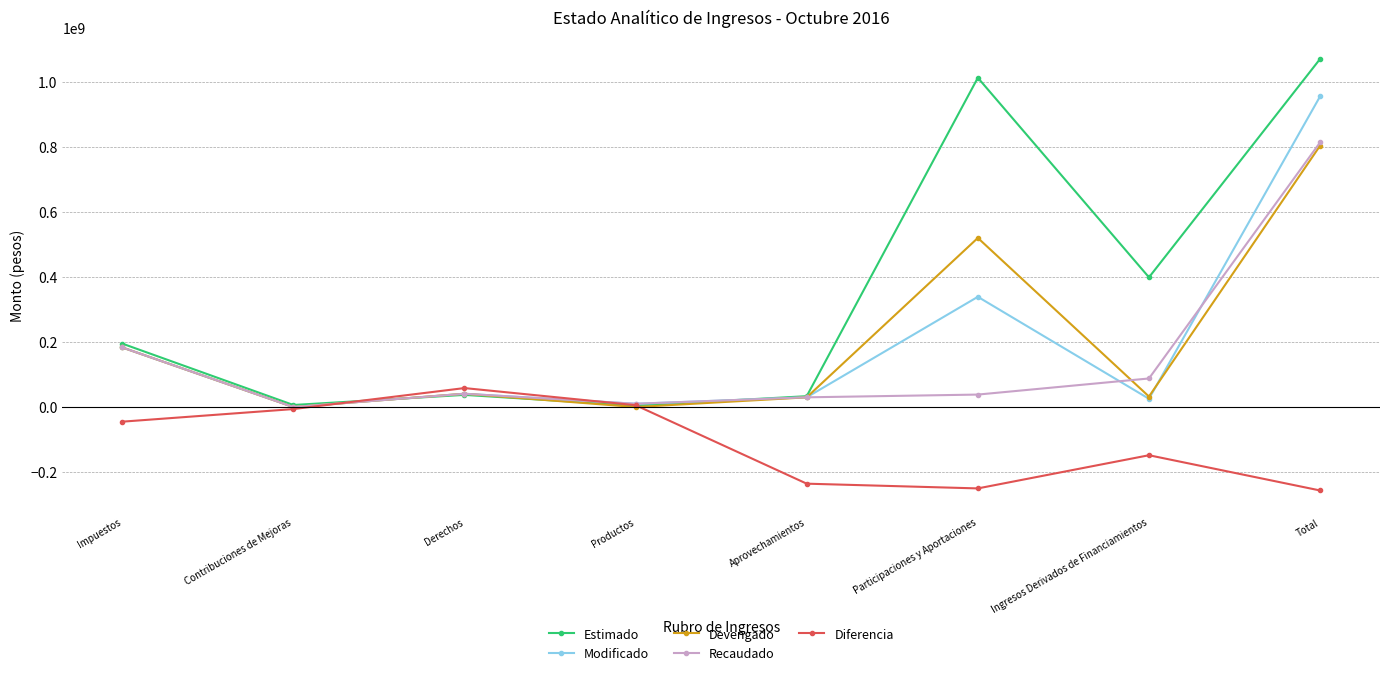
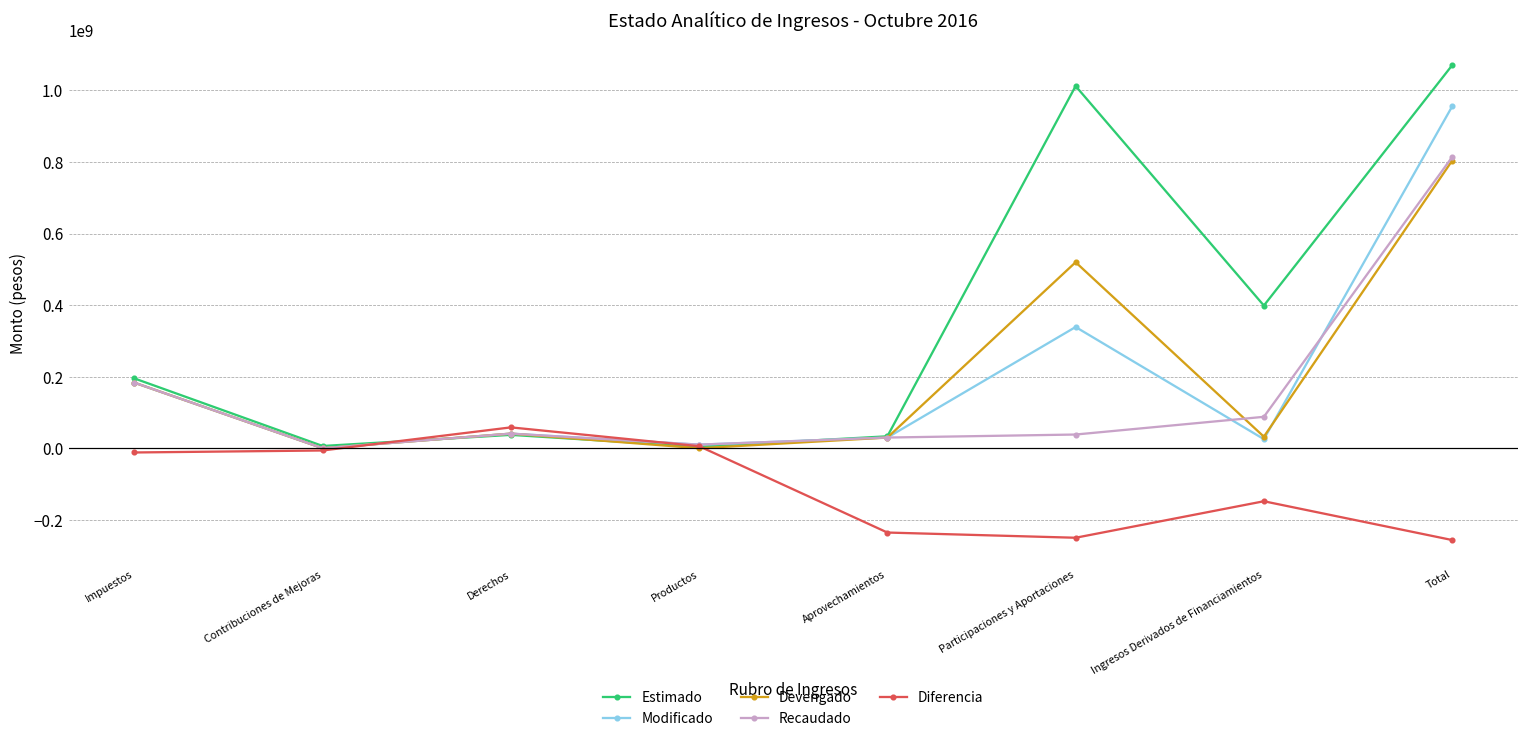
  {
    "Estimado": {
      "Impuestos": 200000000,
      "Participaciones y Aportaciones": 1010000000,
      "Ingresos Derivados de Financiamientos": 400000000,
      "Total": 1070000000
    },
    "Modificado": {
      "Participaciones y Aportaciones": 340000000,
      "Total": 960000000
    },
    "Devengado": {
      "Participaciones y Aportaciones": 520000000,
      "Total": 800000000
    },
    "Recaudado": {
      "Participaciones y Aportaciones": 40000000,
      "Ingresos Derivados de Financiamientos": 90000000,
      "Total": 810000000
    },
    "Diferencia": {
-     "Impuestos": -50000000,
+     "Impuestos": -10000000,
      "Derechos": 60000000,
      "Aprovechamientos": -240000000,
      "Participaciones y Aportaciones": -250000000,
      "Ingresos Derivados de Financiamientos": -150000000,
      "Total": -260000000
    }
  }
